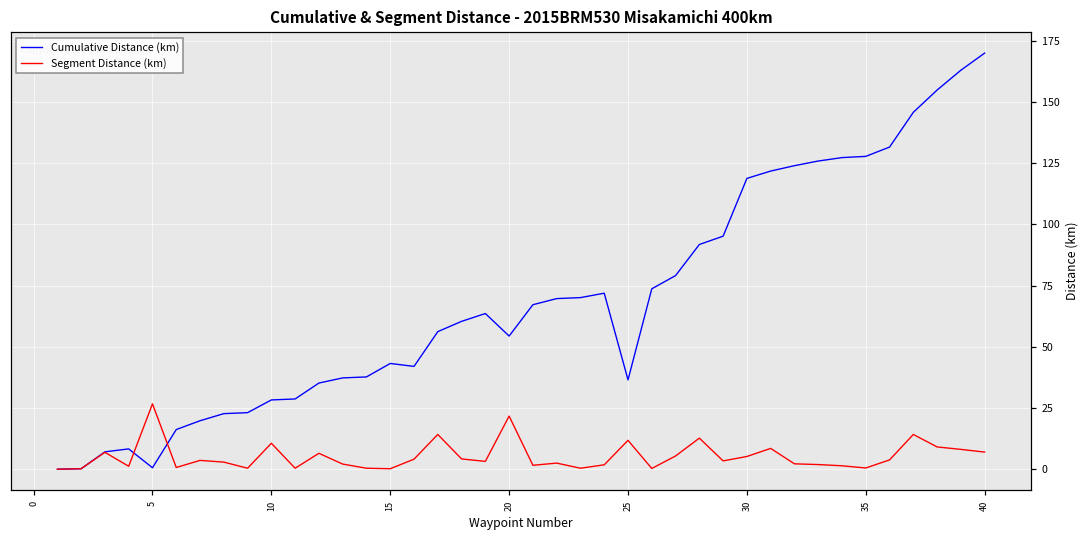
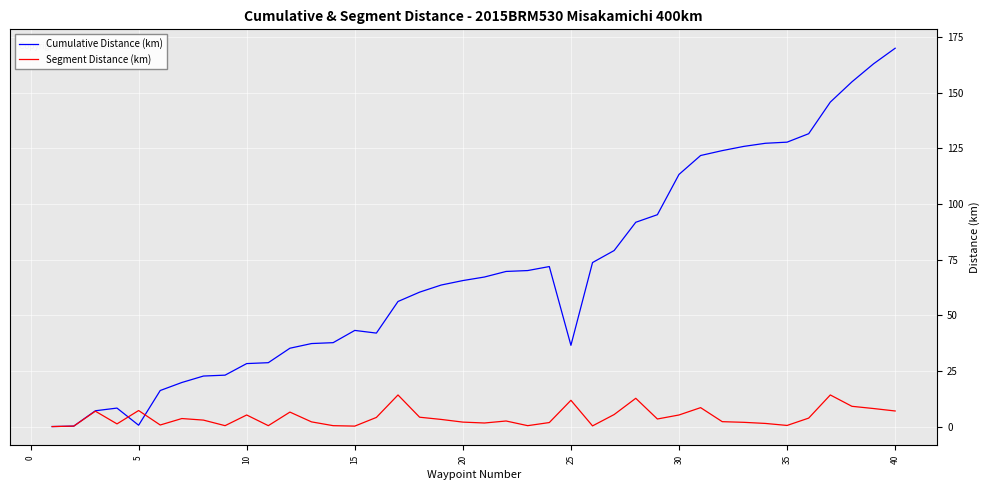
  {
    "Cumulative Distance (km)": {
      "5": 1,
      "10": 28,
      "15": 43,
-     "20": 54,
+     "20": 66,
      "25": 37,
-     "30": 119,
+     "30": 113,
      "35": 128,
      "40": 170
    },
    "Segment Distance (km)": {
-     "5": 27,
-     "10": 11,
+     "5": 7,
+     "10": 5,
      "15": 0,
-     "20": 22,
+     "20": 2,
      "25": 12,
      "30": 5,
      "35": 1,
      "40": 7
    }
  }
